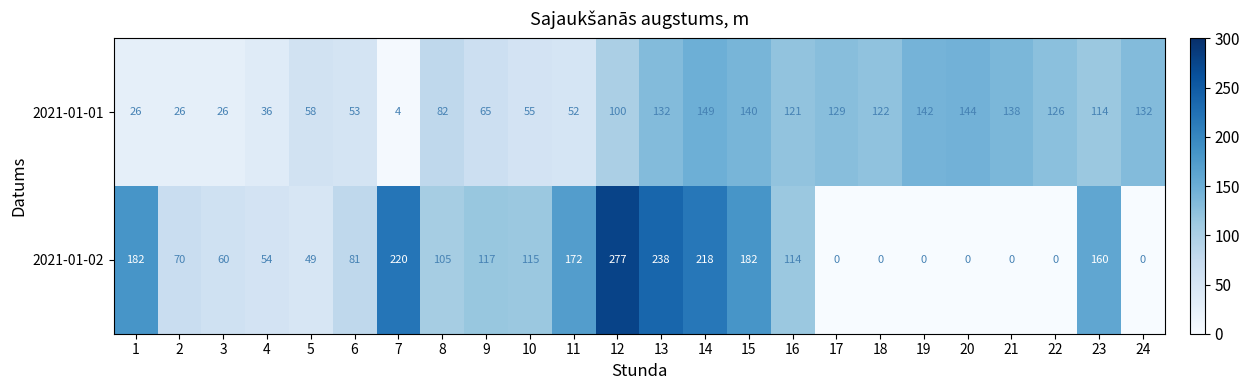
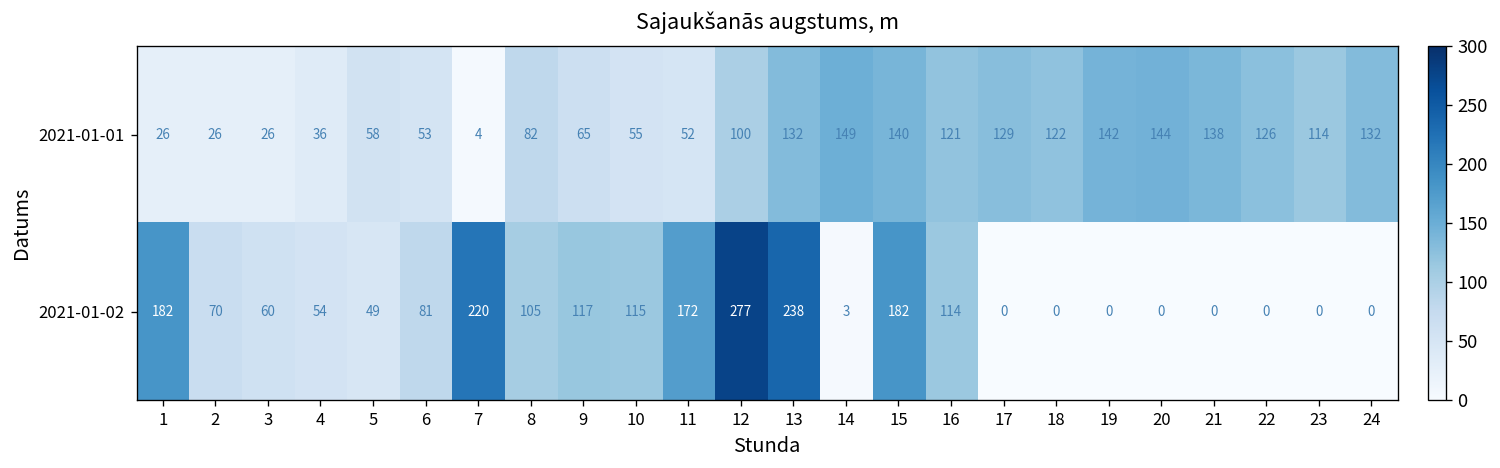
  {
    "2021-01-01": {
      "1": 26,
      "2": 26,
      "3": 26,
      "4": 36,
      "5": 58,
      "6": 53,
      "7": 4,
      "8": 82,
      "9": 65,
      "10": 55,
      "11": 52,
      "12": 100,
      "13": 132,
      "15": 140,
      "16": 121,
      "17": 129,
      "18": 122,
      "19": 142,
      "21": 138,
      "22": 126,
      "23": 114,
      "24": 132
    },
    "2021-01-02": {
      "1": 182,
      "2": 70,
      "3": 60,
      "4": 54,
      "5": 49,
      "6": 81,
      "7": 220,
      "8": 105,
      "9": 117,
      "10": 115,
      "11": 172,
      "12": 277,
      "13": 238,
-     "14": 218,
+     "14": 3,
      "15": 182,
      "16": 114,
      "17": 0,
      "18": 0,
      "19": 0,
      "20": 0,
      "21": 0,
      "22": 0,
-     "23": 160,
+     "23": 0,
      "24": 0
    }
  }
